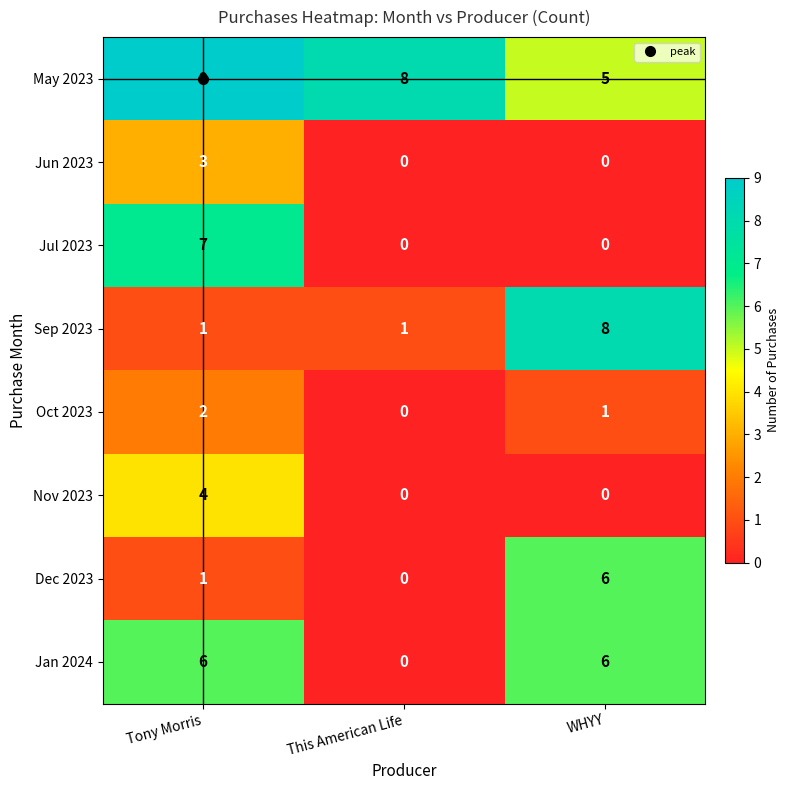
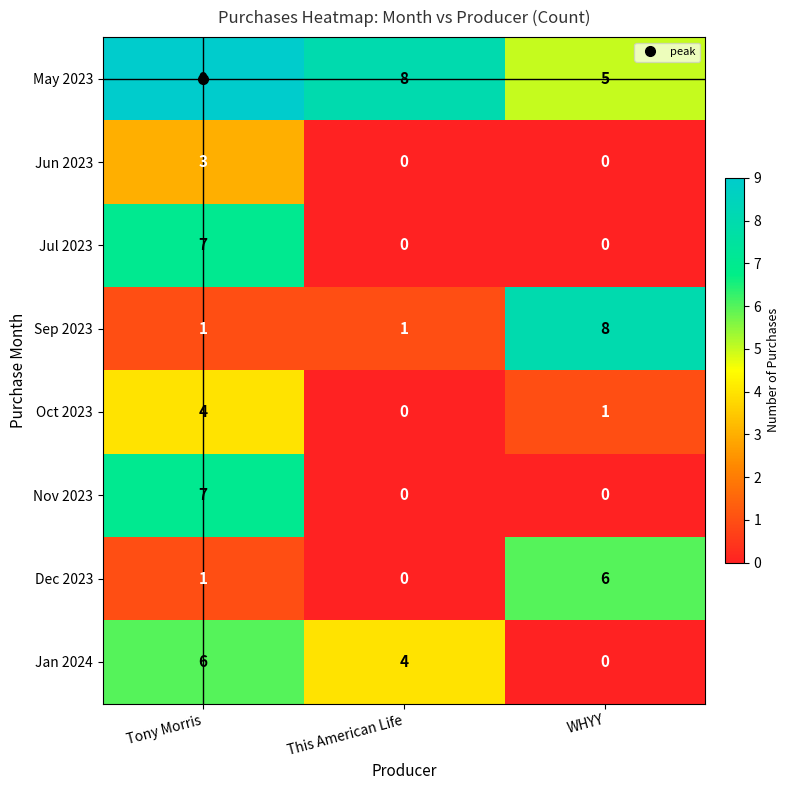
  {
    "May 2023": {
      "This American Life": 8,
      "WHYY": 5
    },
    "Jun 2023": {
      "Tony Morris": 3,
      "This American Life": 0,
      "WHYY": 0
    },
    "Jul 2023": {
      "Tony Morris": 7,
      "This American Life": 0,
      "WHYY": 0
    },
    "Sep 2023": {
      "Tony Morris": 1,
      "This American Life": 1,
      "WHYY": 8
    },
    "Oct 2023": {
-     "Tony Morris": 2,
+     "Tony Morris": 4,
      "This American Life": 0,
      "WHYY": 1
    },
    "Nov 2023": {
-     "Tony Morris": 4,
+     "Tony Morris": 7,
      "This American Life": 0,
      "WHYY": 0
    },
    "Dec 2023": {
      "Tony Morris": 1,
      "This American Life": 0,
      "WHYY": 6
    },
    "Jan 2024": {
      "Tony Morris": 6,
-     "This American Life": 0,
-     "WHYY": 6
+     "This American Life": 4,
+     "WHYY": 0
    }
  }
